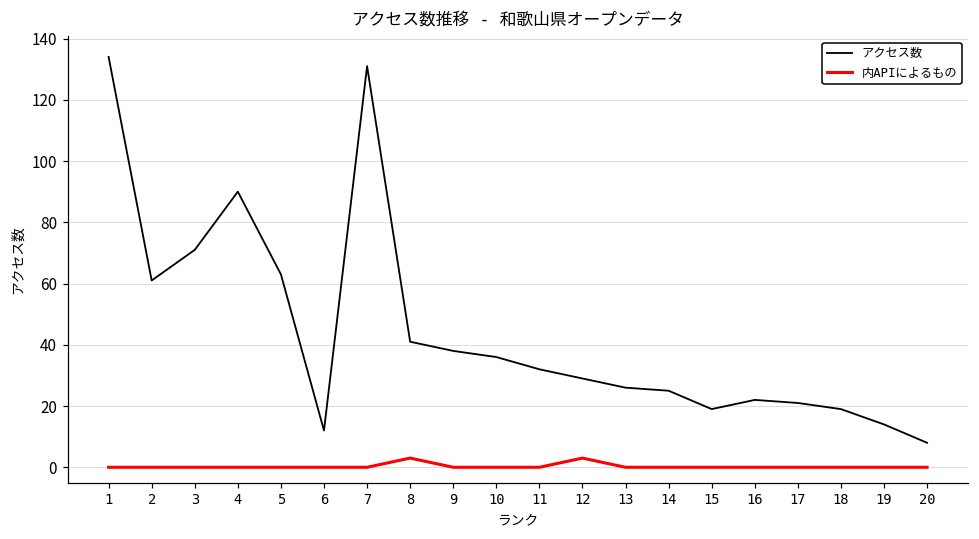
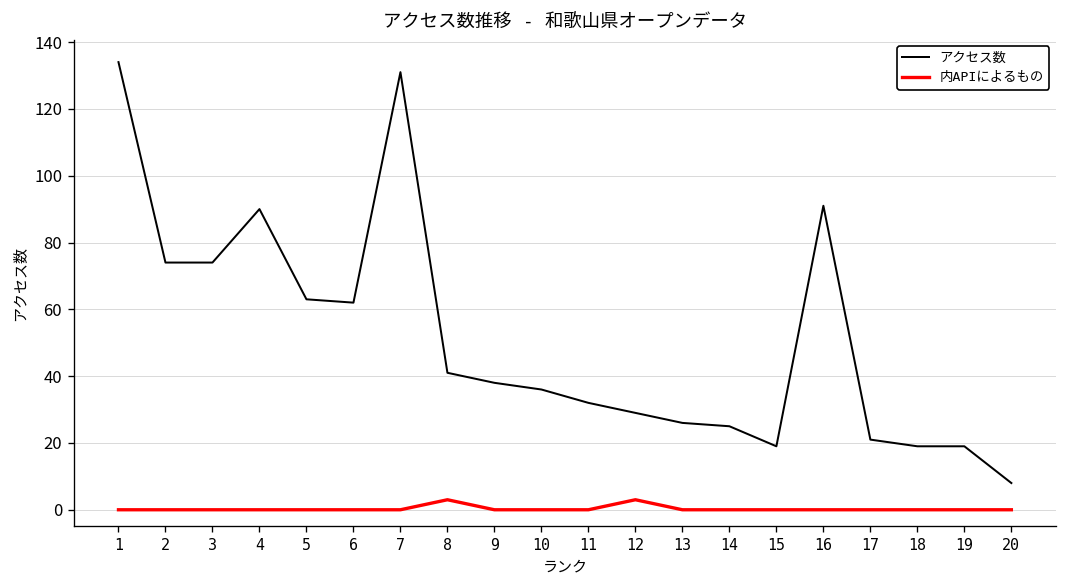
  {
    "アクセス数": {
      "1": 134,
-     "2": 61,
-     "3": 71,
+     "2": 74,
+     "3": 74,
      "4": 90,
      "5": 63,
-     "6": 12,
+     "6": 62,
      "7": 131,
      "8": 41,
      "9": 38,
      "10": 36,
      "11": 32,
      "12": 29,
      "13": 26,
      "14": 25,
      "15": 19,
-     "16": 22,
+     "16": 91,
      "17": 21,
      "18": 19,
-     "19": 14,
+     "19": 19,
      "20": 8
    },
    "内APIによるもの": {
      "1": 0,
      "2": 0,
      "3": 0,
      "4": 0,
      "5": 0,
      "6": 0,
      "7": 0,
      "8": 3,
      "9": 0,
      "10": 0,
      "11": 0,
      "12": 3,
      "13": 0,
      "14": 0,
      "15": 0,
      "16": 0,
      "17": 0,
      "18": 0,
      "19": 0,
      "20": 0
    }
  }
